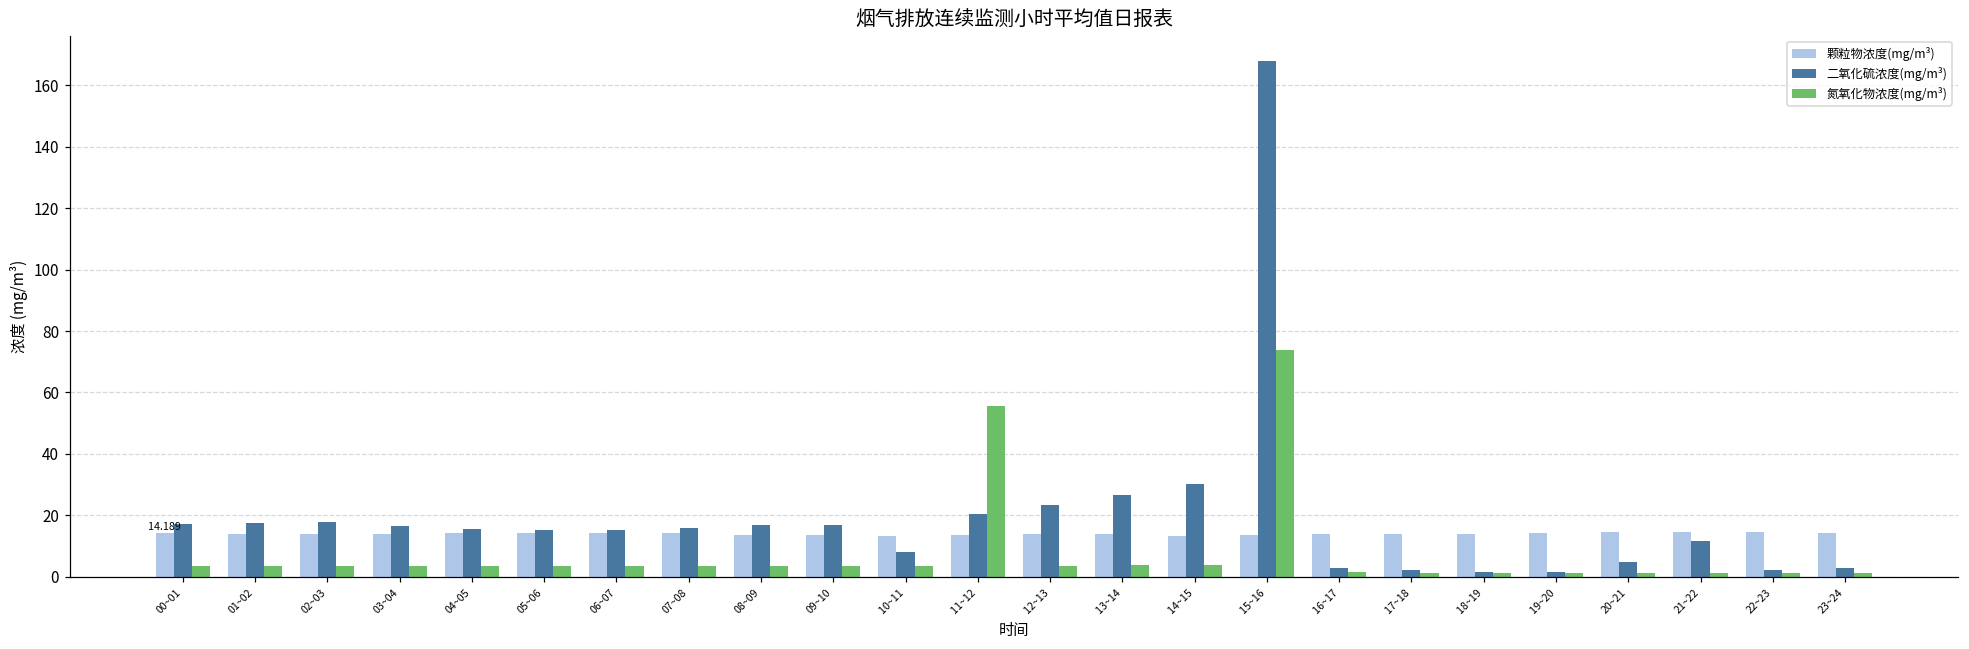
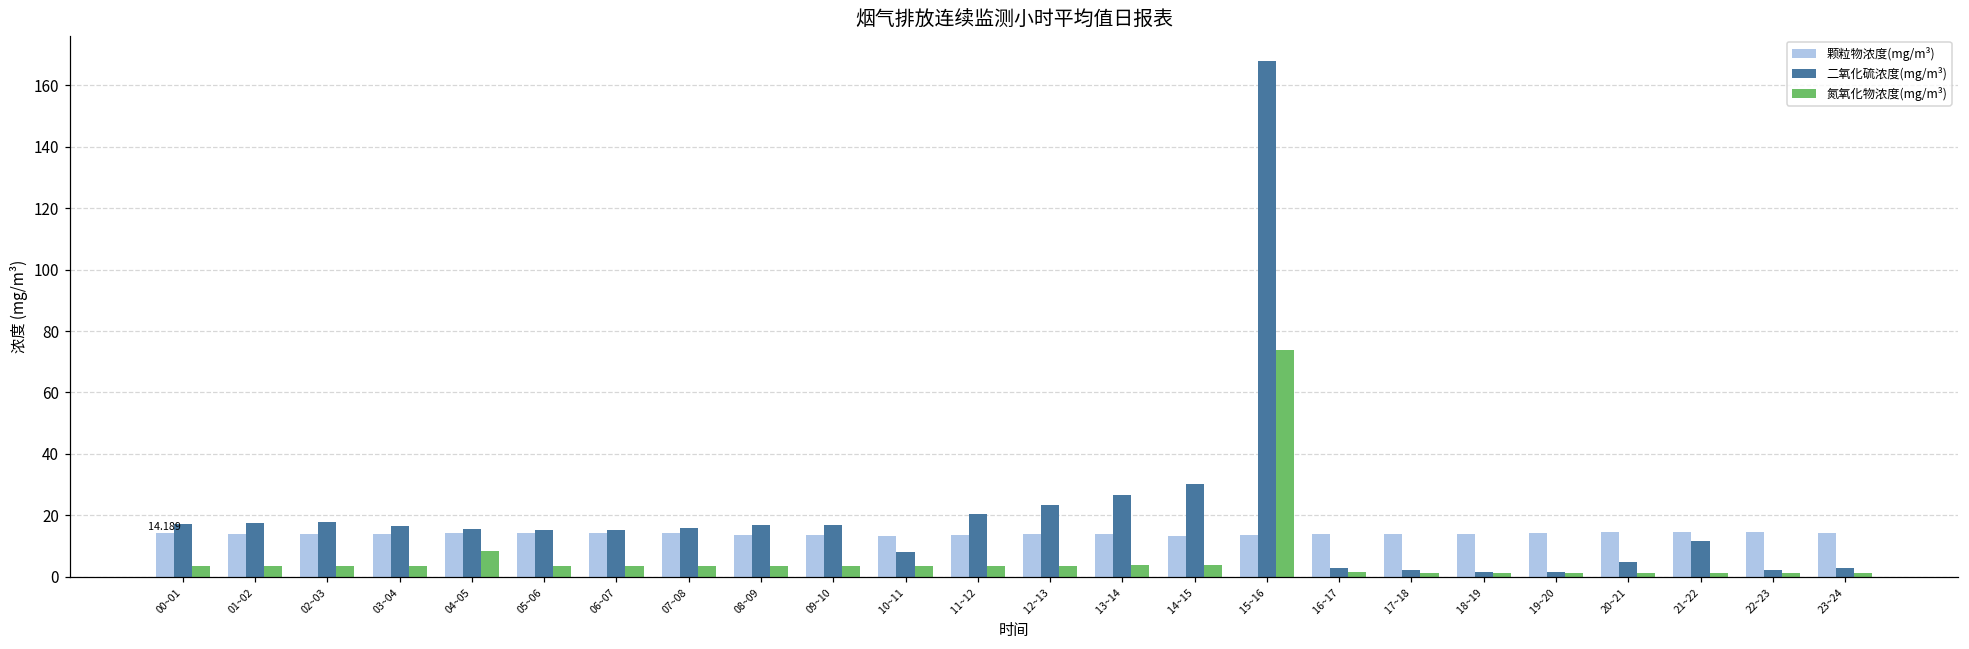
  {
    "颗粒物浓度(mg/m³)": {
      "00~01": 14.189
    },
    "二氧化硫浓度(mg/m³)": {
      "01~02": 18,
      "02~03": 18,
      "03~04": 17,
      "04~05": 16,
      "05~06": 15,
      "06~07": 15,
      "07~08": 16,
      "08~09": 17,
      "09~10": 17,
      "10~11": 8,
      "11~12": 20,
      "12~13": 23,
      "13~14": 27,
      "14~15": 30,
      "15~16": 168,
      "16~17": 3,
      "17~18": 2,
      "18~19": 2,
      "19~20": 1,
      "20~21": 5,
      "21~22": 12,
      "22~23": 2,
      "23~24": 3
    },
    "氮氧化物浓度(mg/m³)": {
      "00~01": 4,
      "01~02": 4,
      "02~03": 4,
      "03~04": 4,
-     "04~05": 4,
+     "04~05": 8,
      "05~06": 4,
      "06~07": 4,
      "07~08": 4,
      "08~09": 4,
      "09~10": 4,
      "10~11": 4,
-     "11~12": 56,
+     "11~12": 4,
      "12~13": 4,
      "13~14": 4,
      "14~15": 4,
      "15~16": 74,
      "16~17": 1,
      "17~18": 1,
      "18~19": 1,
      "19~20": 1,
      "20~21": 1,
      "21~22": 1,
      "22~23": 1,
      "23~24": 1
    }
  }
